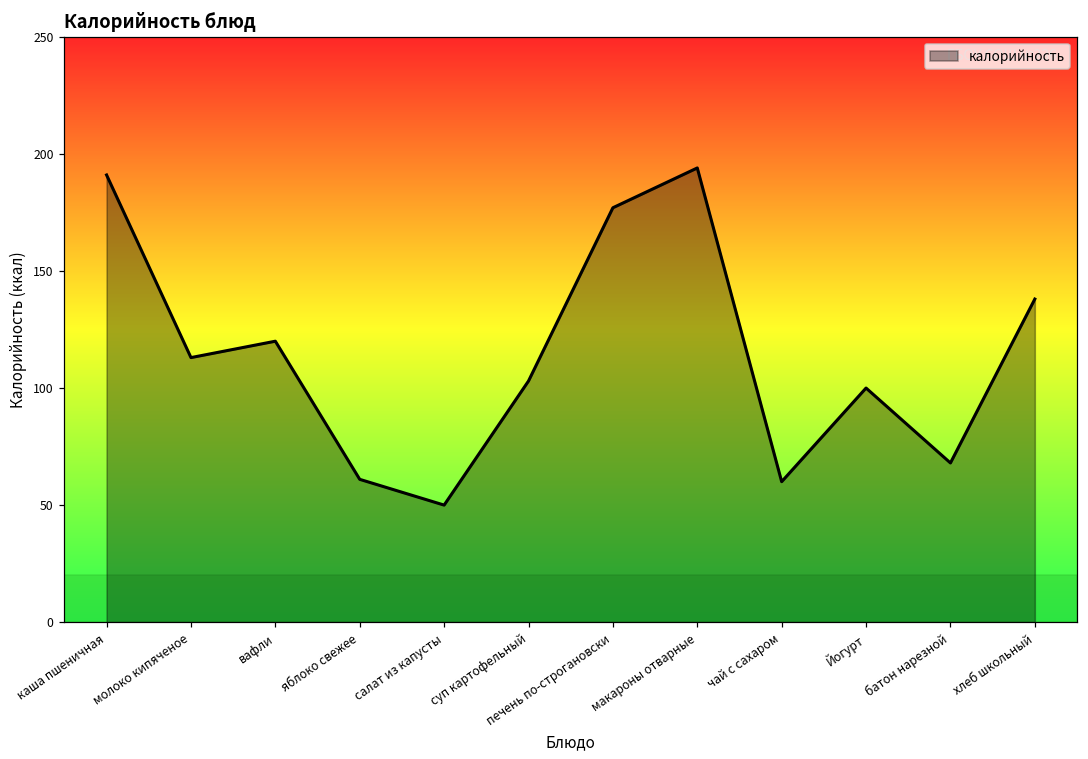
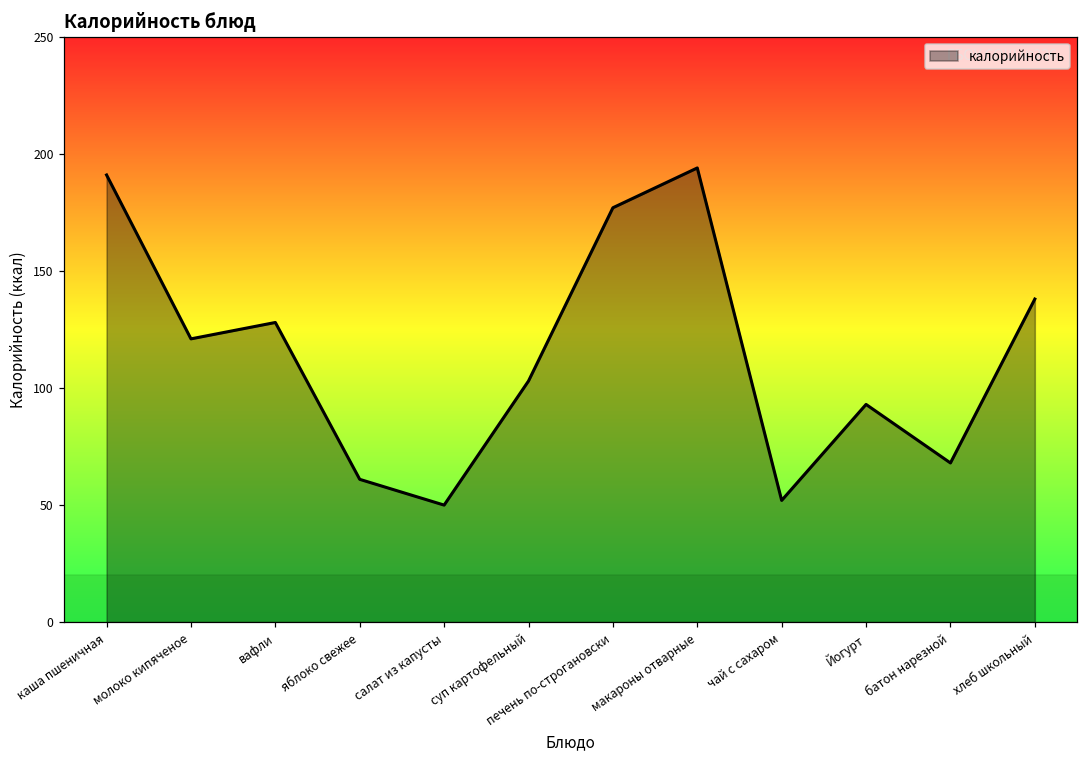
  {
    "каша пшеничная": 191,
-   "молоко кипяченое": 113,
-   "вафли": 120,
+   "молоко кипяченое": 121,
+   "вафли": 128,
    "яблоко свежее": 61,
    "салат из капусты": 50,
    "суп картофельный": 103,
    "печень по-строгановски": 177,
    "макароны отварные": 194,
-   "чай с сахаром": 60,
-   "Йогурт": 100,
+   "чай с сахаром": 52,
+   "Йогурт": 93,
    "батон нарезной": 68,
    "хлеб школьный": 138
  }
